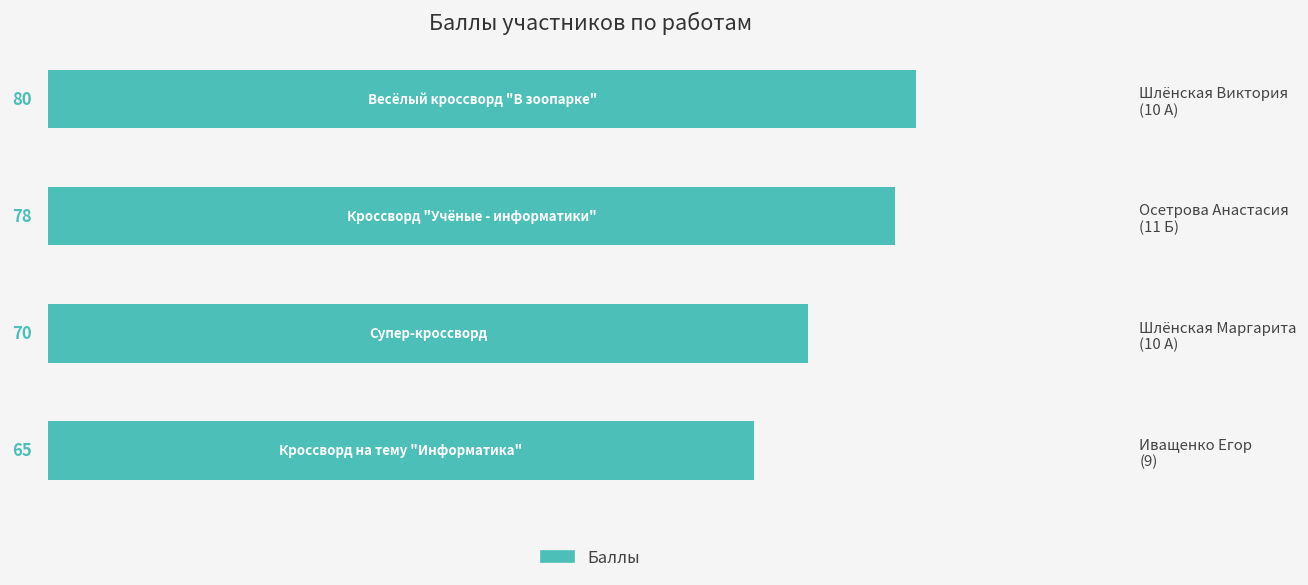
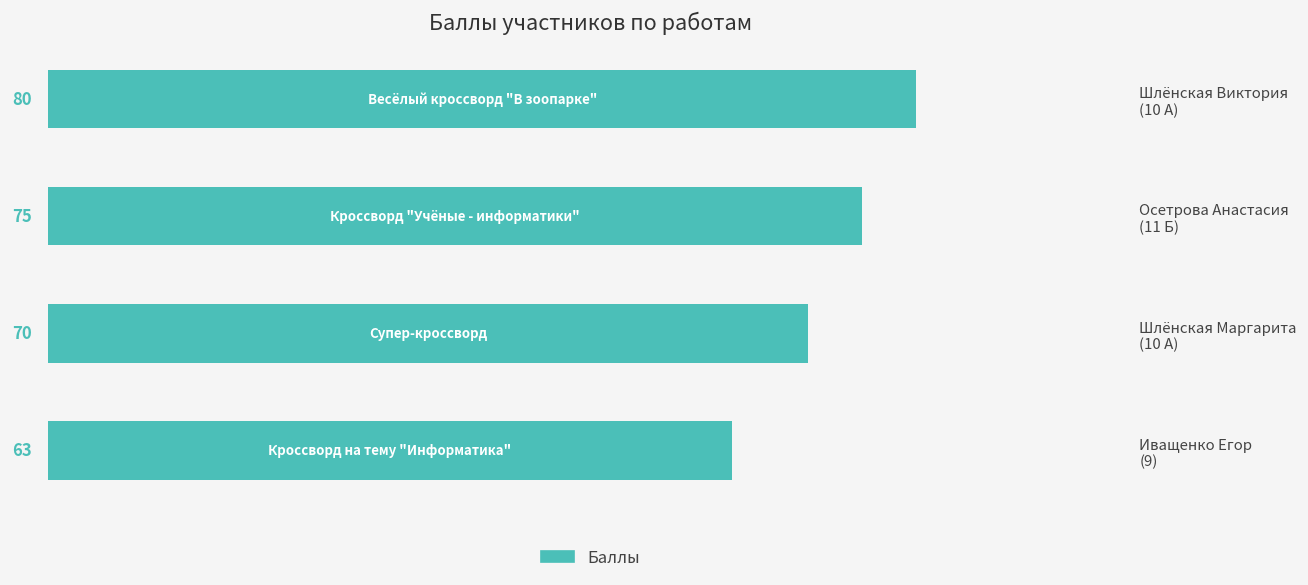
  {
-   "Осетрова Анастасия (11 Б)": 78,
-   "Иващенко Егор (9)": 65
+   "Осетрова Анастасия (11 Б)": 75,
+   "Иващенко Егор (9)": 63
  }
